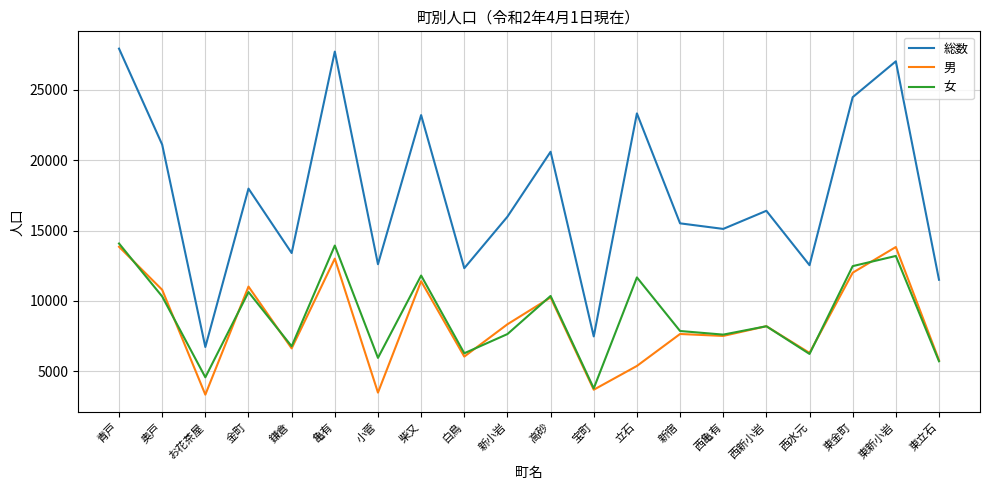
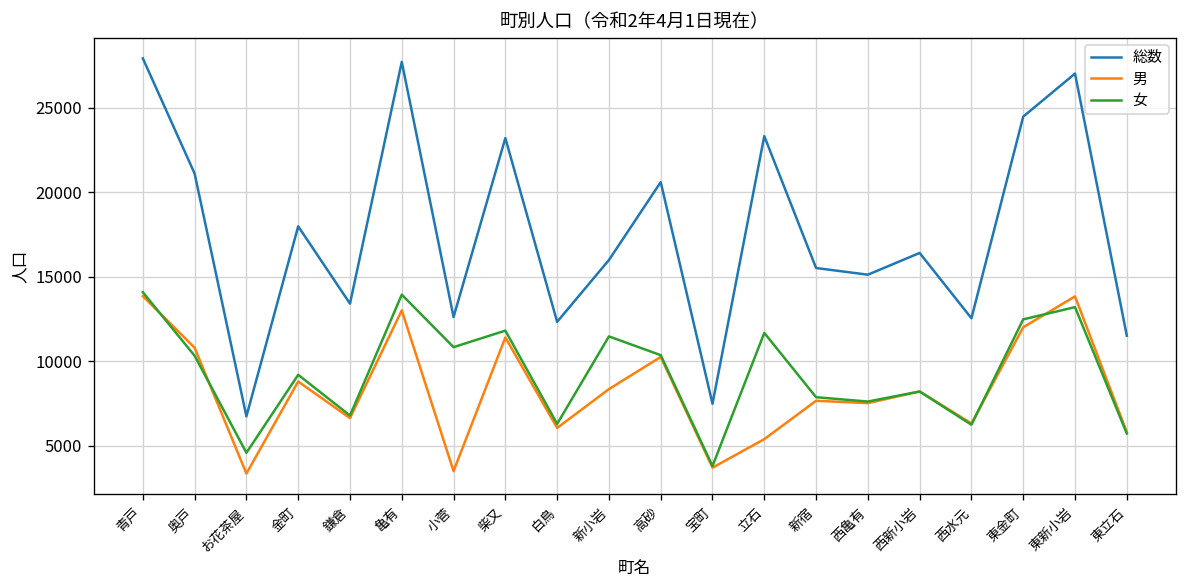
  {
    "総数": {
      "青戸": 27900,
      "奥戸": 21100,
      "お花茶屋": 6700,
      "金町": 18000,
      "鎌倉": 13400,
      "亀有": 27700,
      "小菅": 12600,
      "柴又": 23200,
      "白鳥": 12300,
      "新小岩": 16000,
      "高砂": 20600,
      "宝町": 7500,
      "立石": 23300,
      "新宿": 15500,
      "西亀有": 15100,
      "西新小岩": 16400,
      "西水元": 12500,
      "東金町": 24500,
      "東新小岩": 27000,
      "東立石": 11500
    },
    "男": {
      "青戸": 13800,
      "奥戸": 10800,
      "お花茶屋": 3300,
-     "金町": 11000,
+     "金町": 8800,
      "亀有": 13000,
      "小菅": 3500,
      "柴又": 11400,
      "白鳥": 6000,
      "新小岩": 8300,
      "立石": 5400,
      "新宿": 7600,
      "東金町": 12000,
      "東新小岩": 13800
    },
    "女": {
      "青戸": 14100,
      "奥戸": 10300,
      "お花茶屋": 4600,
-     "金町": 10600,
+     "金町": 9200,
      "亀有": 13900,
-     "小菅": 6000,
+     "小菅": 10800,
      "柴又": 11800,
      "白鳥": 6300,
-     "新小岩": 7600,
+     "新小岩": 11500,
      "立石": 11700,
      "新宿": 7900,
      "東金町": 12500,
      "東新小岩": 13200
    }
  }
